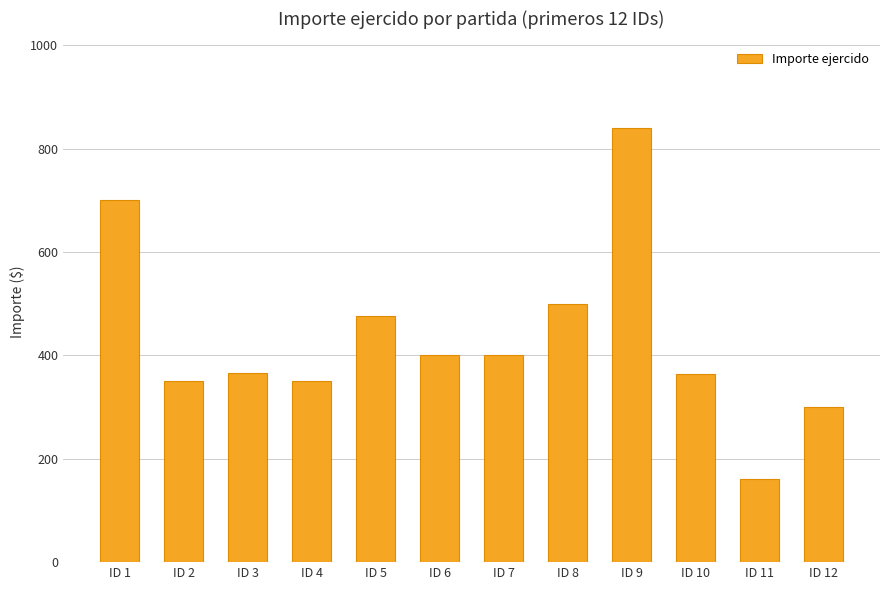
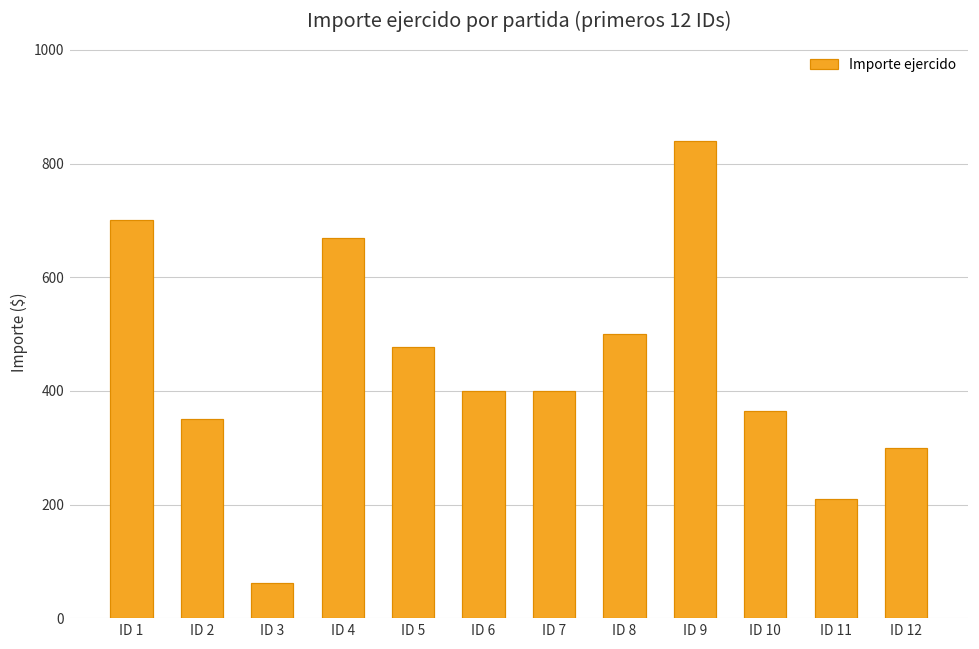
  {
    "ID 1": 700,
    "ID 2": 350,
-   "ID 3": 370,
-   "ID 4": 350,
+   "ID 3": 60,
+   "ID 4": 670,
    "ID 5": 480,
    "ID 6": 400,
    "ID 7": 400,
    "ID 8": 500,
    "ID 9": 840,
    "ID 10": 360,
-   "ID 11": 160,
+   "ID 11": 210,
    "ID 12": 300
  }
